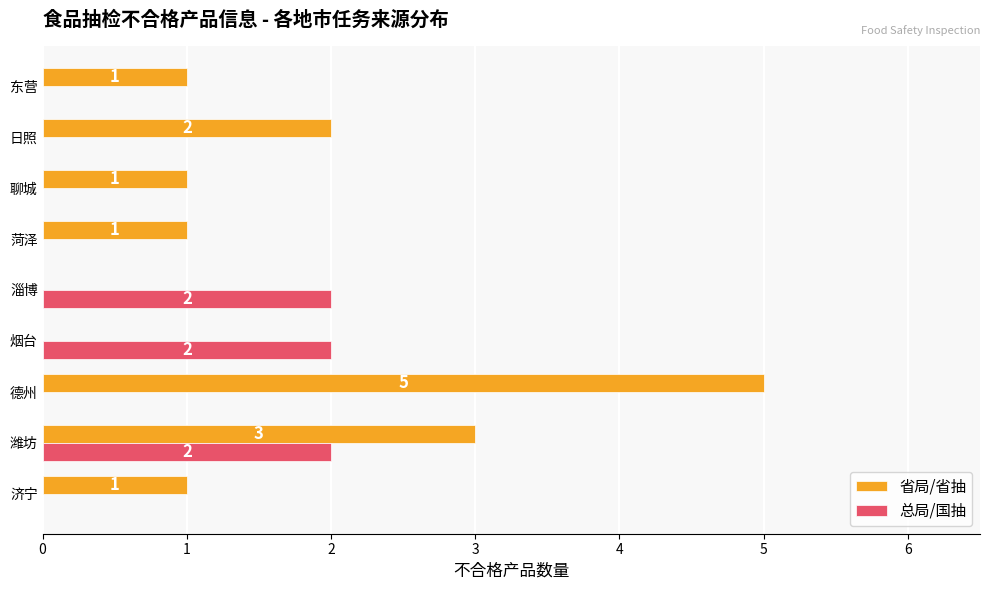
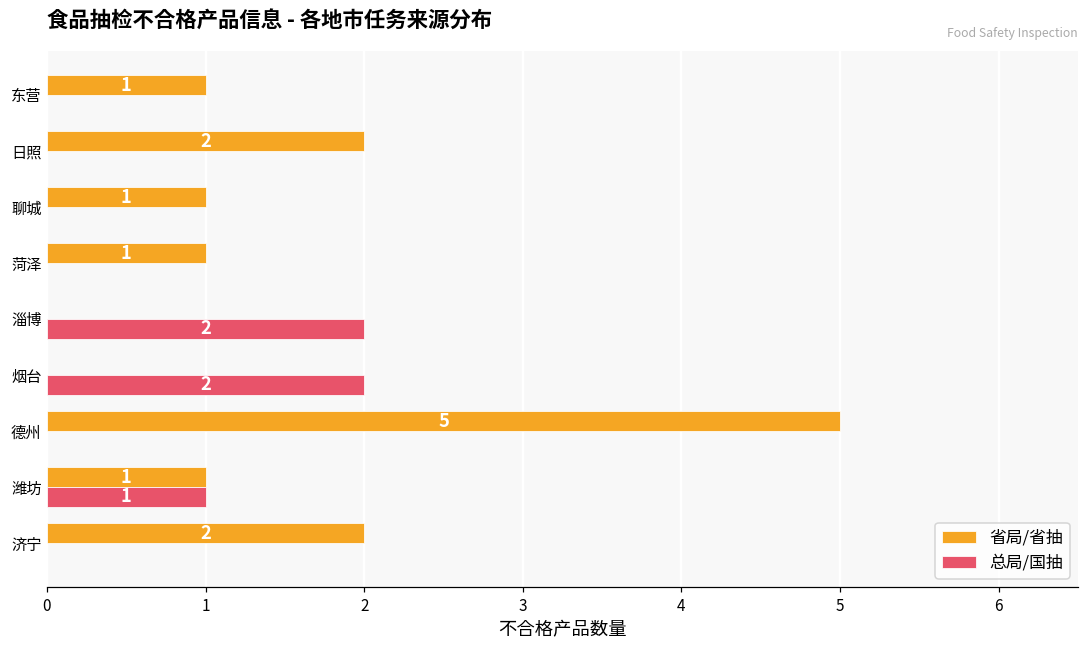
  {
    "省局/省抽": {
      "东营": 1,
      "日照": 2,
      "聊城": 1,
      "菏泽": 1,
      "德州": 5,
-     "潍坊": 3,
-     "济宁": 1
+     "潍坊": 1,
+     "济宁": 2
    },
    "总局/国抽": {
      "淄博": 2,
      "烟台": 2,
-     "潍坊": 2
+     "潍坊": 1
    }
  }
